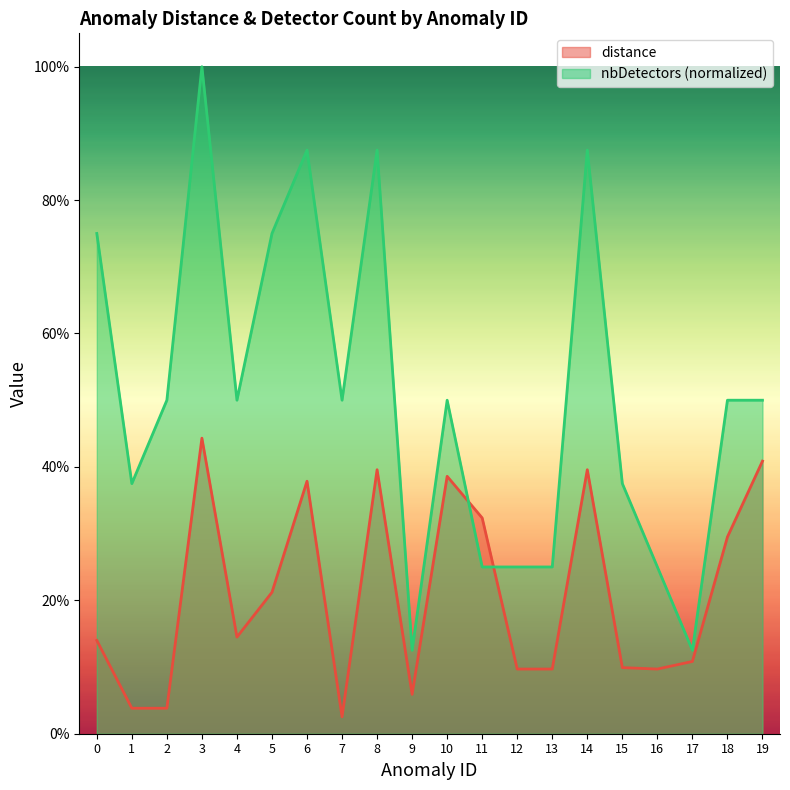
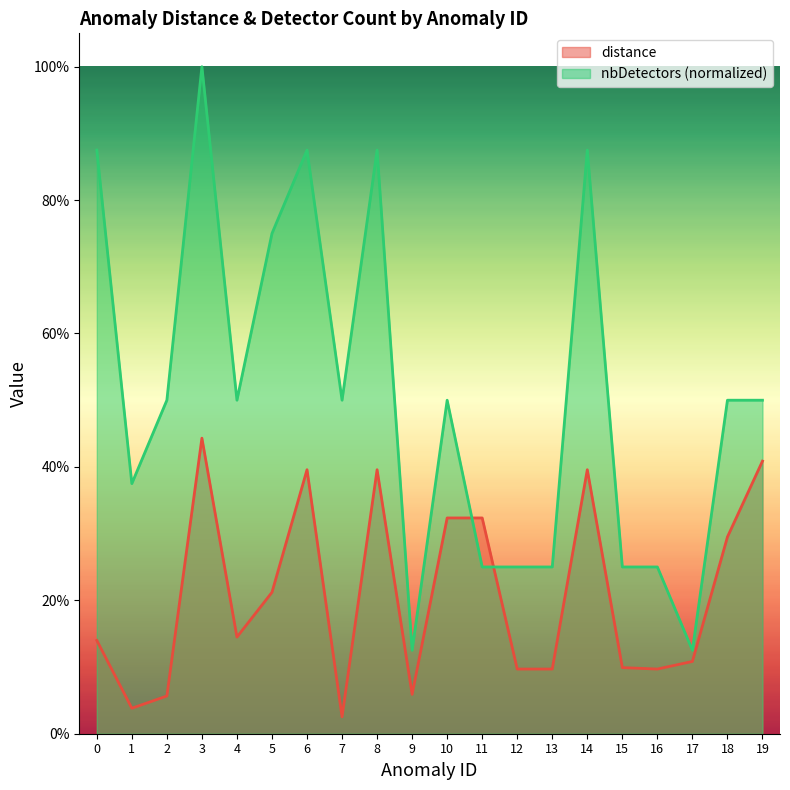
  {
    "distance": {
      "0": "14%",
      "1": "4%",
-     "2": "4%",
+     "2": "6%",
      "3": "44%",
      "4": "14%",
      "5": "21%",
-     "6": "38%",
+     "6": "40%",
      "7": "3%",
      "8": "40%",
      "9": "6%",
-     "10": "39%",
+     "10": "32%",
      "11": "32%",
      "12": "10%",
      "13": "10%",
      "14": "40%",
      "15": "10%",
      "16": "10%",
      "17": "11%",
      "18": "30%",
      "19": "41%"
    },
    "nbDetectors (normalized)": {
-     "0": "75%",
+     "0": "88%",
      "1": "38%",
      "2": "50%",
      "3": "100%",
      "4": "50%",
      "5": "75%",
      "6": "88%",
      "7": "50%",
      "8": "88%",
      "9": "13%",
      "10": "50%",
      "11": "25%",
      "12": "25%",
      "13": "25%",
      "14": "88%",
-     "15": "38%",
+     "15": "25%",
      "16": "25%",
      "17": "13%",
      "18": "50%",
      "19": "50%"
    }
  }
